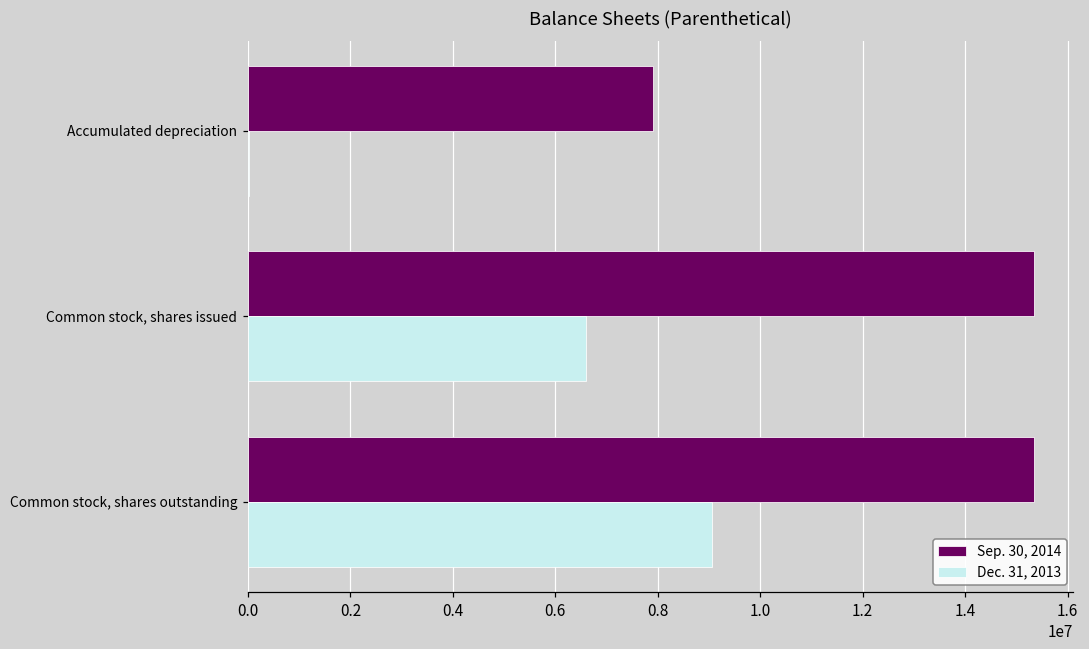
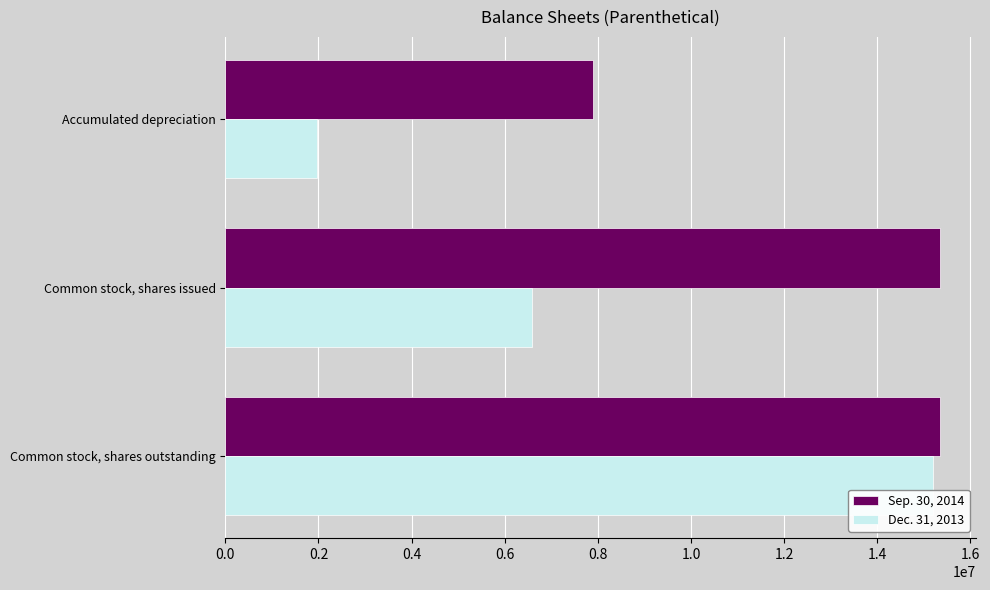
  {
    "Sep. 30, 2014": {
      "Accumulated depreciation": 7900000,
      "Common stock, shares issued": 15300000,
      "Common stock, shares outstanding": 15300000
    },
    "Dec. 31, 2013": {
-     "Accumulated depreciation": 0,
+     "Accumulated depreciation": 2000000,
      "Common stock, shares issued": 6600000,
-     "Common stock, shares outstanding": 9100000
+     "Common stock, shares outstanding": 15200000
    }
  }
